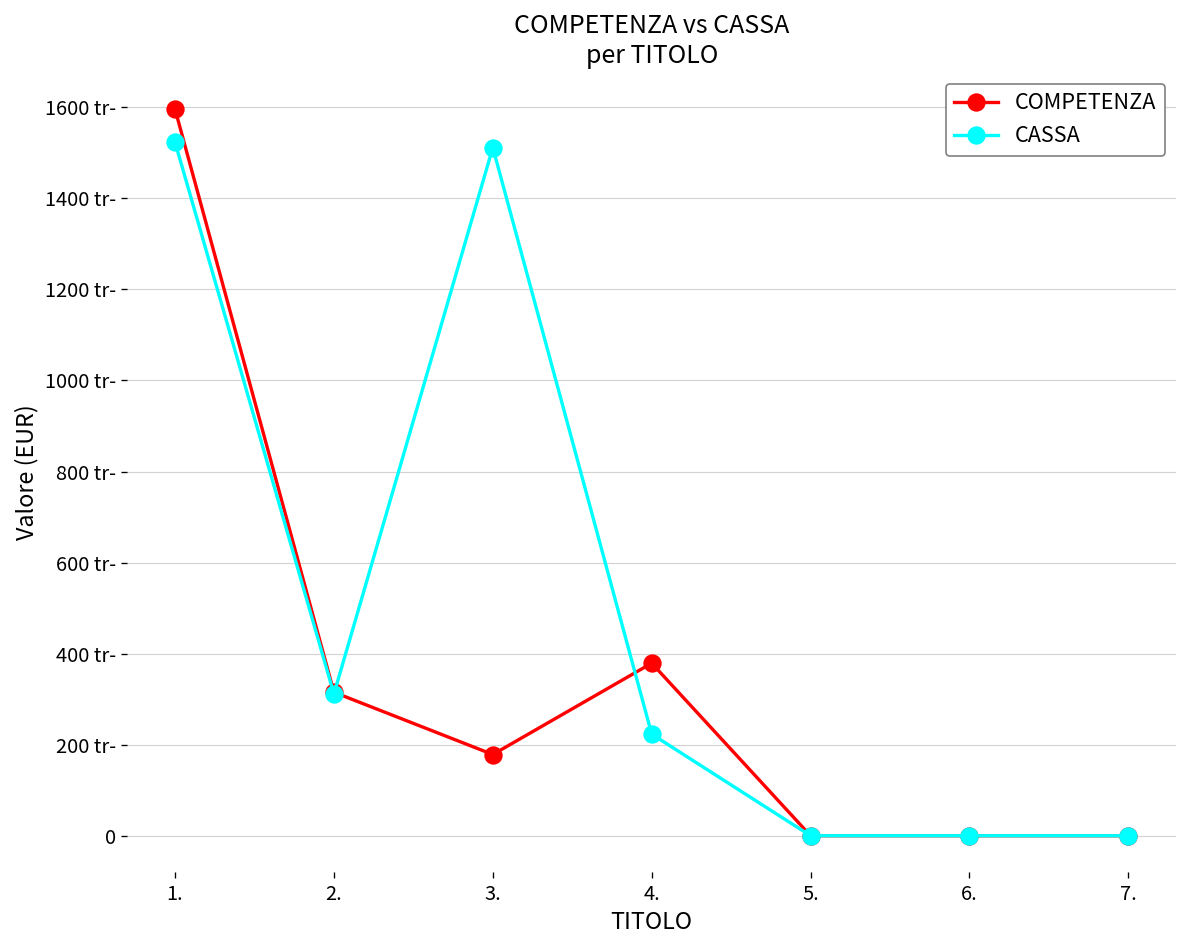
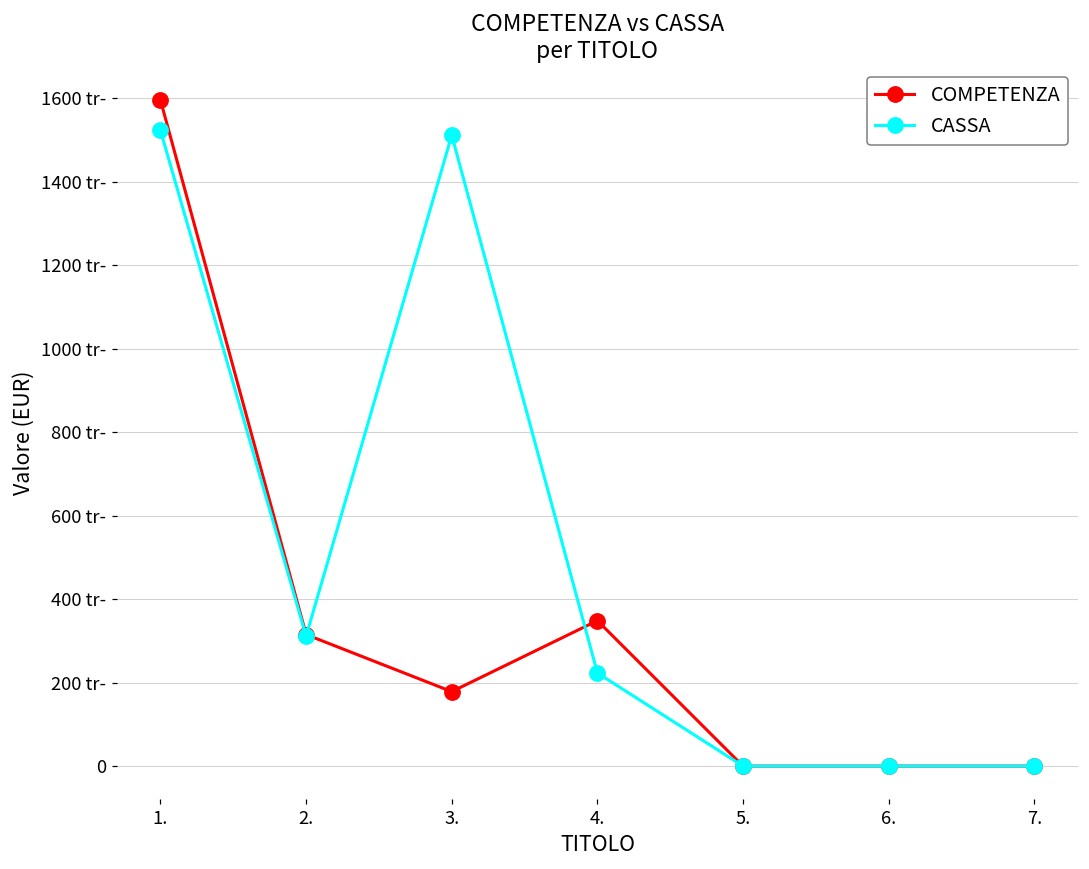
  {
    "COMPETENZA": {
      "1.": "1600 tr-",
      "3.": "180 tr-",
-     "4.": "380 tr-"
+     "4.": "350 tr-"
    },
    "CASSA": {
      "1.": "1520 tr-",
      "3.": "1510 tr-",
      "4.": "220 tr-"
    }
  }
